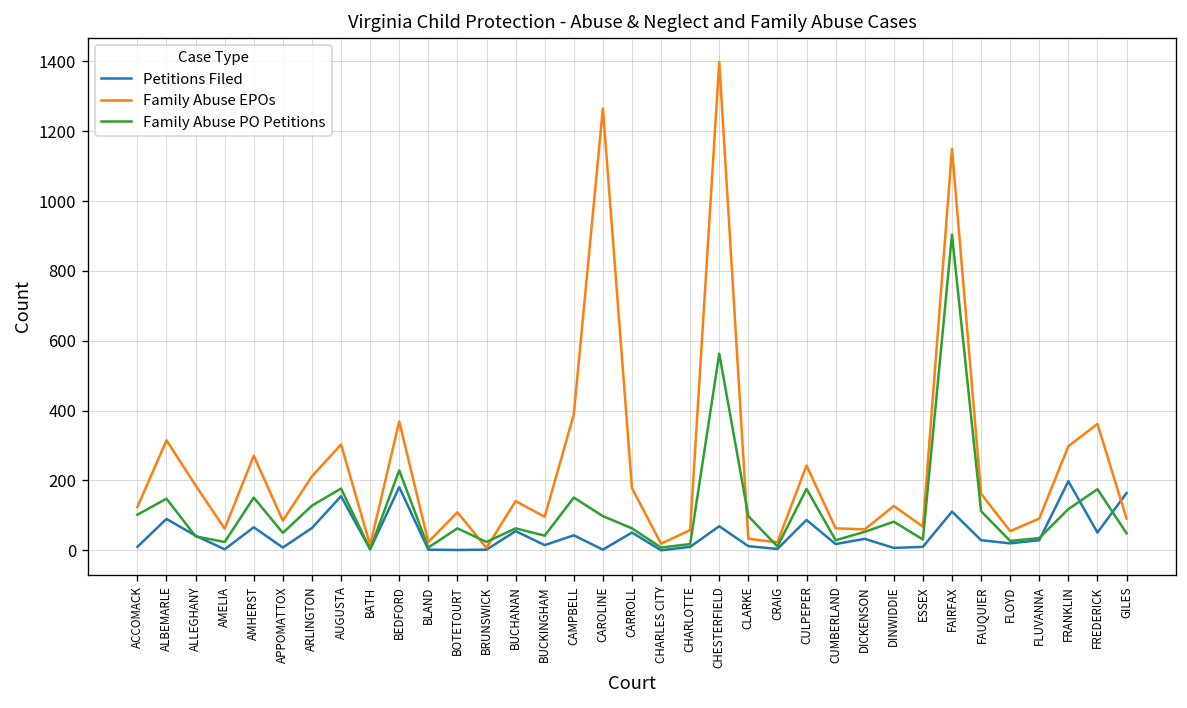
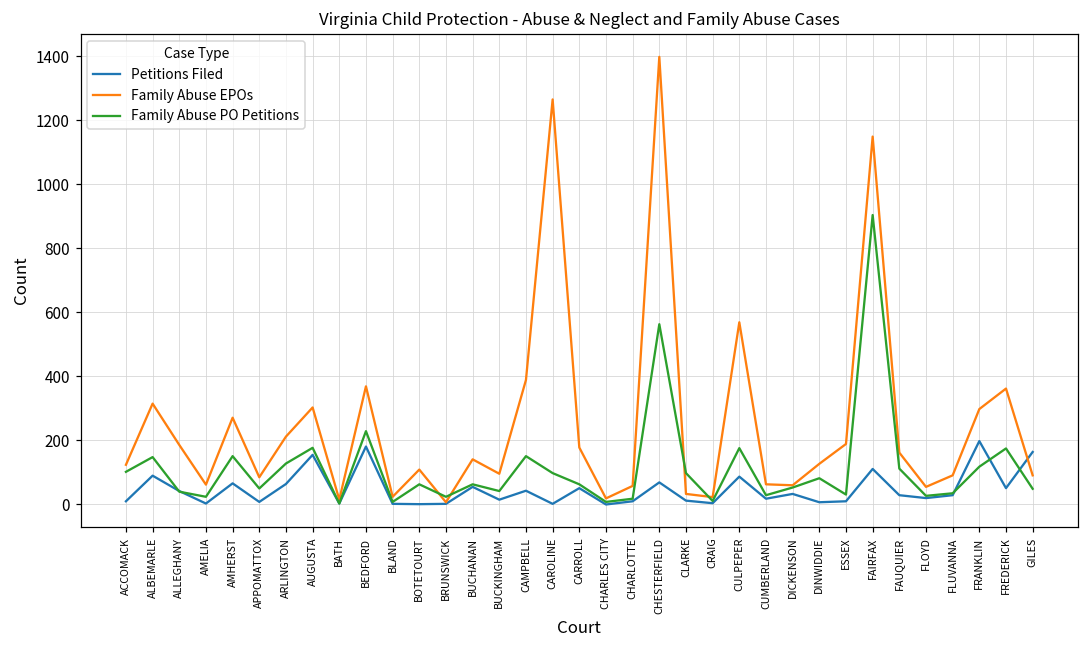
  {
    "Petitions Filed": {
      "ACCOMACK": 10,
      "ALBEMARLE": 90,
      "AMELIA": 0,
      "AMHERST": 70,
      "APPOMATTOX": 10,
      "ARLINGTON": 60,
      "AUGUSTA": 160,
      "BEDFORD": 180,
      "BOTETOURT": 0,
      "BUCKINGHAM": 20,
      "CAMPBELL": 40,
      "CAROLINE": 0,
      "CARROLL": 50,
      "CHESTERFIELD": 70,
      "CLARKE": 10,
      "CULPEPER": 90,
      "CUMBERLAND": 20,
      "DICKENSON": 30,
      "DINWIDDIE": 10,
      "ESSEX": 10,
      "FAIRFAX": 110,
      "FAUQUIER": 30,
      "FRANKLIN": 200,
      "FREDERICK": 50,
      "GILES": 160
    },
    "Family Abuse EPOs": {
      "ACCOMACK": 120,
      "ALBEMARLE": 320,
      "ALLEGHANY": 190,
      "AMELIA": 60,
      "AMHERST": 270,
      "APPOMATTOX": 90,
      "ARLINGTON": 210,
      "AUGUSTA": 300,
      "BATH": 20,
      "BEDFORD": 370,
      "BLAND": 20,
      "BOTETOURT": 110,
      "BUCHANAN": 140,
      "BUCKINGHAM": 100,
      "CAMPBELL": 390,
      "CAROLINE": 1270,
      "CARROLL": 180,
      "CHARLES CITY": 20,
      "CHARLOTTE": 60,
      "CHESTERFIELD": 1400,
      "CLARKE": 30,
      "CRAIG": 20,
-     "CULPEPER": 240,
+     "CULPEPER": 570,
      "CUMBERLAND": 60,
      "DINWIDDIE": 130,
-     "ESSEX": 70,
+     "ESSEX": 190,
      "FAIRFAX": 1150,
      "FAUQUIER": 160,
      "FLOYD": 60,
      "FLUVANNA": 90,
      "FRANKLIN": 300,
      "FREDERICK": 360,
      "GILES": 90
    },
    "Family Abuse PO Petitions": {
      "ACCOMACK": 100,
      "ALBEMARLE": 150,
      "AMELIA": 20,
      "AMHERST": 150,
      "APPOMATTOX": 50,
      "ARLINGTON": 130,
      "AUGUSTA": 180,
      "BEDFORD": 230,
      "BOTETOURT": 60,
      "BRUNSWICK": 20,
      "BUCKINGHAM": 40,
      "CAMPBELL": 150,
      "CAROLINE": 100,
      "CARROLL": 60,
      "CHESTERFIELD": 560,
      "CLARKE": 100,
      "CULPEPER": 180,
      "CUMBERLAND": 30,
      "DINWIDDIE": 80,
      "ESSEX": 30,
      "FAIRFAX": 900,
      "FAUQUIER": 110,
      "FRANKLIN": 120,
      "FREDERICK": 180,
      "GILES": 50
    }
  }
